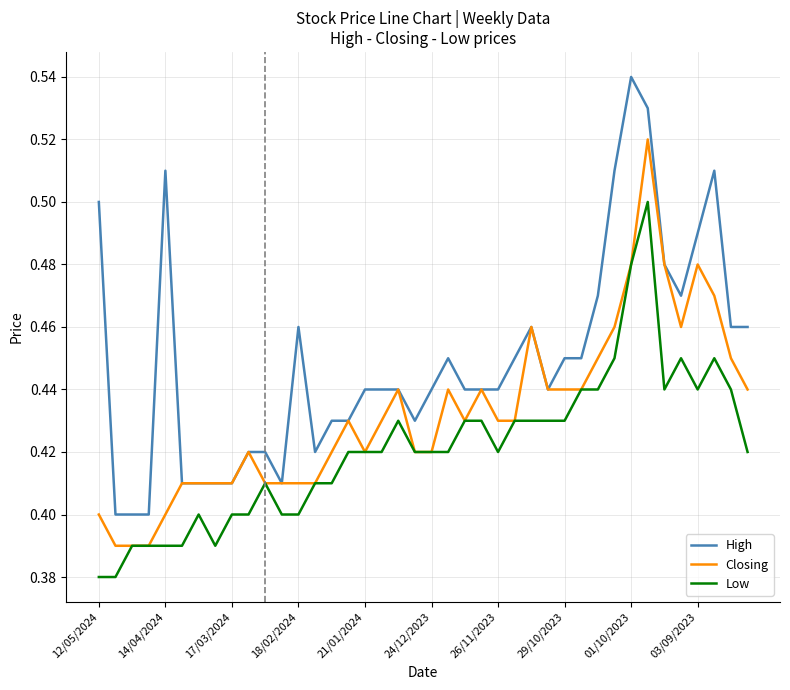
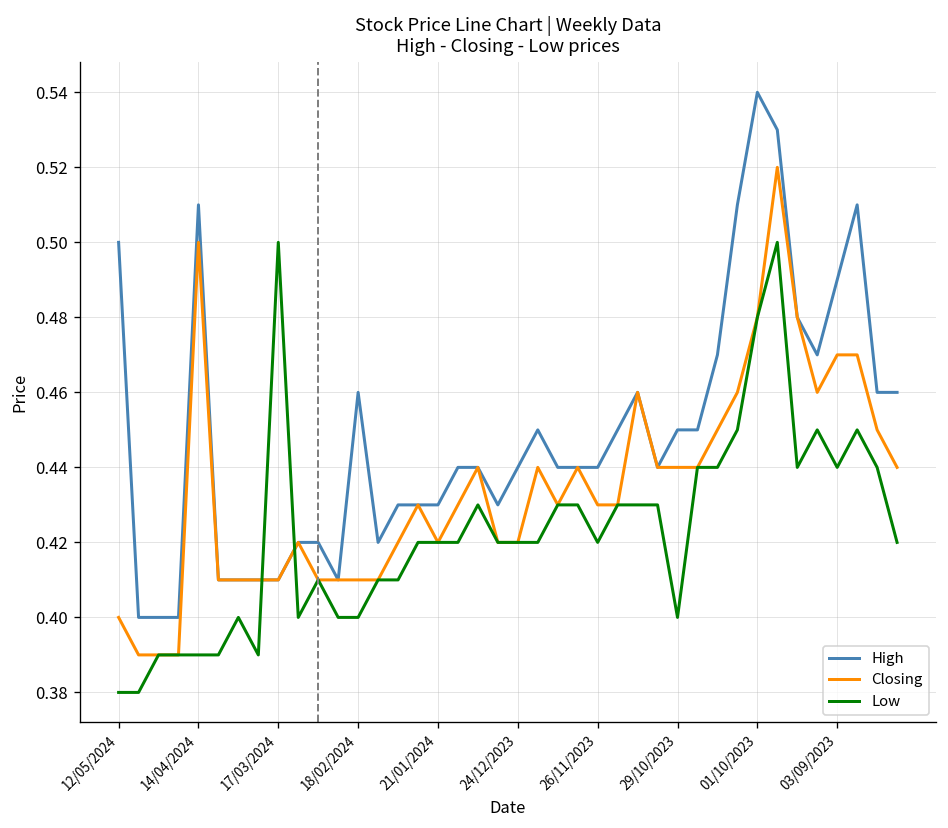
  {
    "High": {
      "12/05/2024": 0.50,
      "14/04/2024": 0.51,
      "18/02/2024": 0.46,
-     "21/01/2024": 0.44,
+     "21/01/2024": 0.43,
      "24/12/2023": 0.44,
      "26/11/2023": 0.44,
      "29/10/2023": 0.45,
      "01/10/2023": 0.54,
      "03/09/2023": 0.49
    },
    "Closing": {
      "12/05/2024": 0.40,
-     "14/04/2024": 0.4,
+     "14/04/2024": 0.5,
      "18/02/2024": 0.41,
      "26/11/2023": 0.43,
      "29/10/2023": 0.44,
-     "03/09/2023": 0.48
+     "03/09/2023": 0.47
    },
    "Low": {
      "12/05/2024": 0.38,
      "14/04/2024": 0.39,
-     "17/03/2024": 0.4,
+     "17/03/2024": 0.5,
      "18/02/2024": 0.40,
      "26/11/2023": 0.42,
-     "29/10/2023": 0.43,
+     "29/10/2023": 0.40,
      "03/09/2023": 0.44
    }
  }
